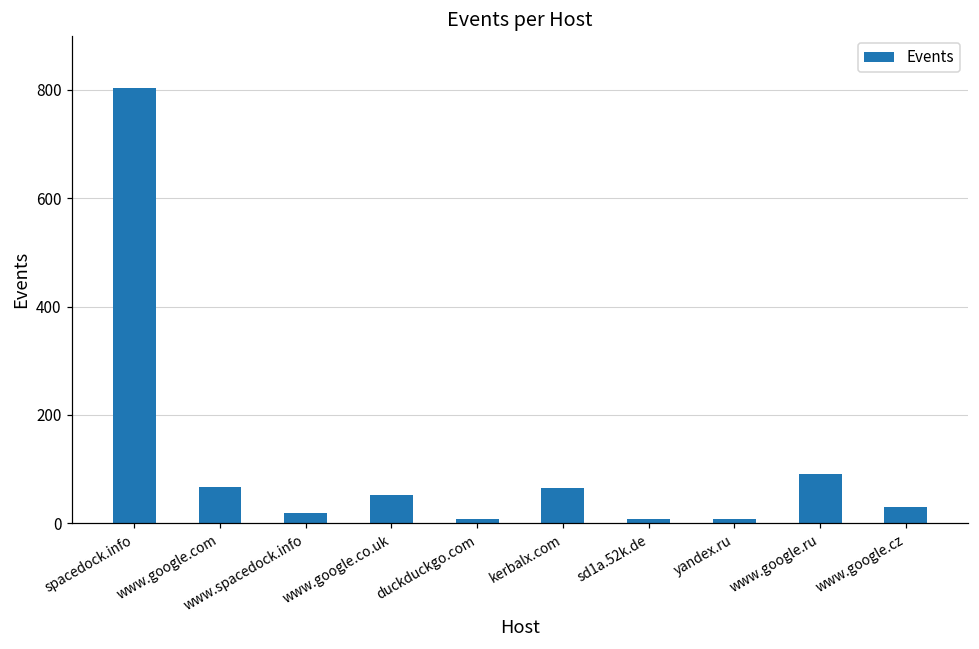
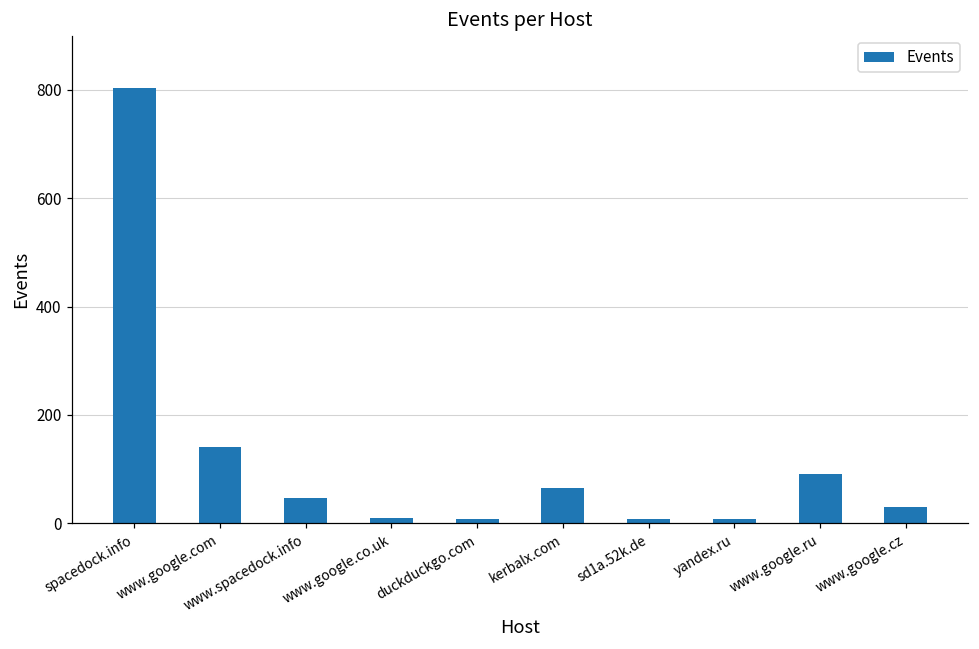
  {
    "spacedock.info": 800,
-   "www.google.com": 70,
-   "www.spacedock.info": 20,
-   "www.google.co.uk": 50,
+   "www.google.com": 140,
+   "www.spacedock.info": 50,
+   "www.google.co.uk": 10,
    "duckduckgo.com": 10,
    "kerbalx.com": 60,
    "sd1a.52k.de": 10,
    "yandex.ru": 10,
    "www.google.ru": 90,
    "www.google.cz": 30
  }
